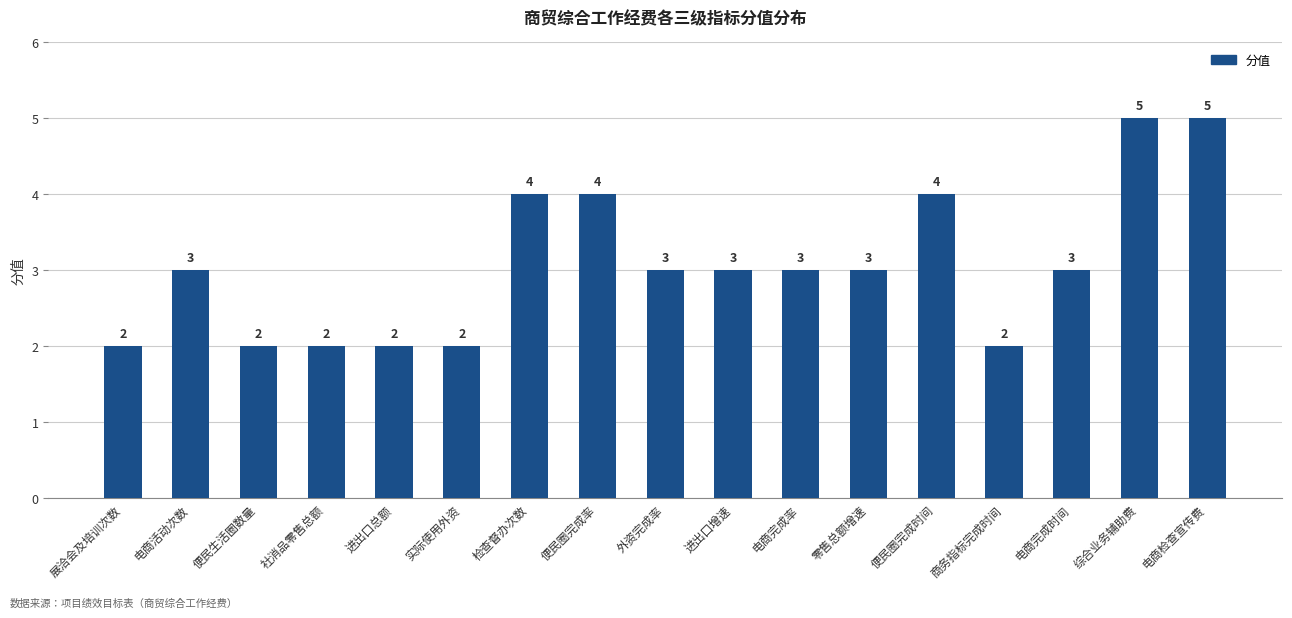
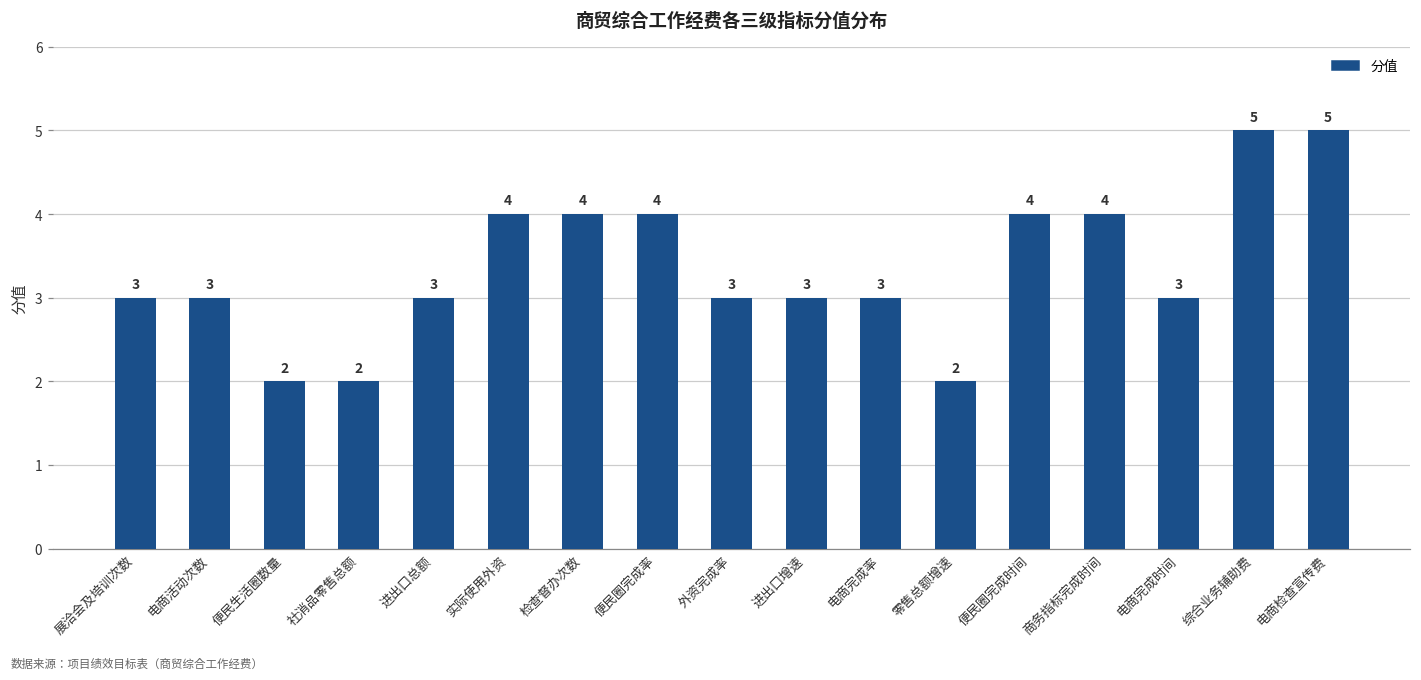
  {
-   "展洽会及培训次数": 2,
+   "展洽会及培训次数": 3,
    "电商活动次数": 3,
    "便民生活圈数量": 2,
    "社消品零售总额": 2,
-   "进出口总额": 2,
-   "实际使用外资": 2,
+   "进出口总额": 3,
+   "实际使用外资": 4,
    "检查督办次数": 4,
    "便民圈完成率": 4,
    "外资完成率": 3,
    "进出口增速": 3,
    "电商完成率": 3,
-   "零售总额增速": 3,
+   "零售总额增速": 2,
    "便民圈完成时间": 4,
-   "商务指标完成时间": 2,
+   "商务指标完成时间": 4,
    "电商完成时间": 3,
    "综合业务辅助费": 5,
    "电商检查宣传费": 5
  }
